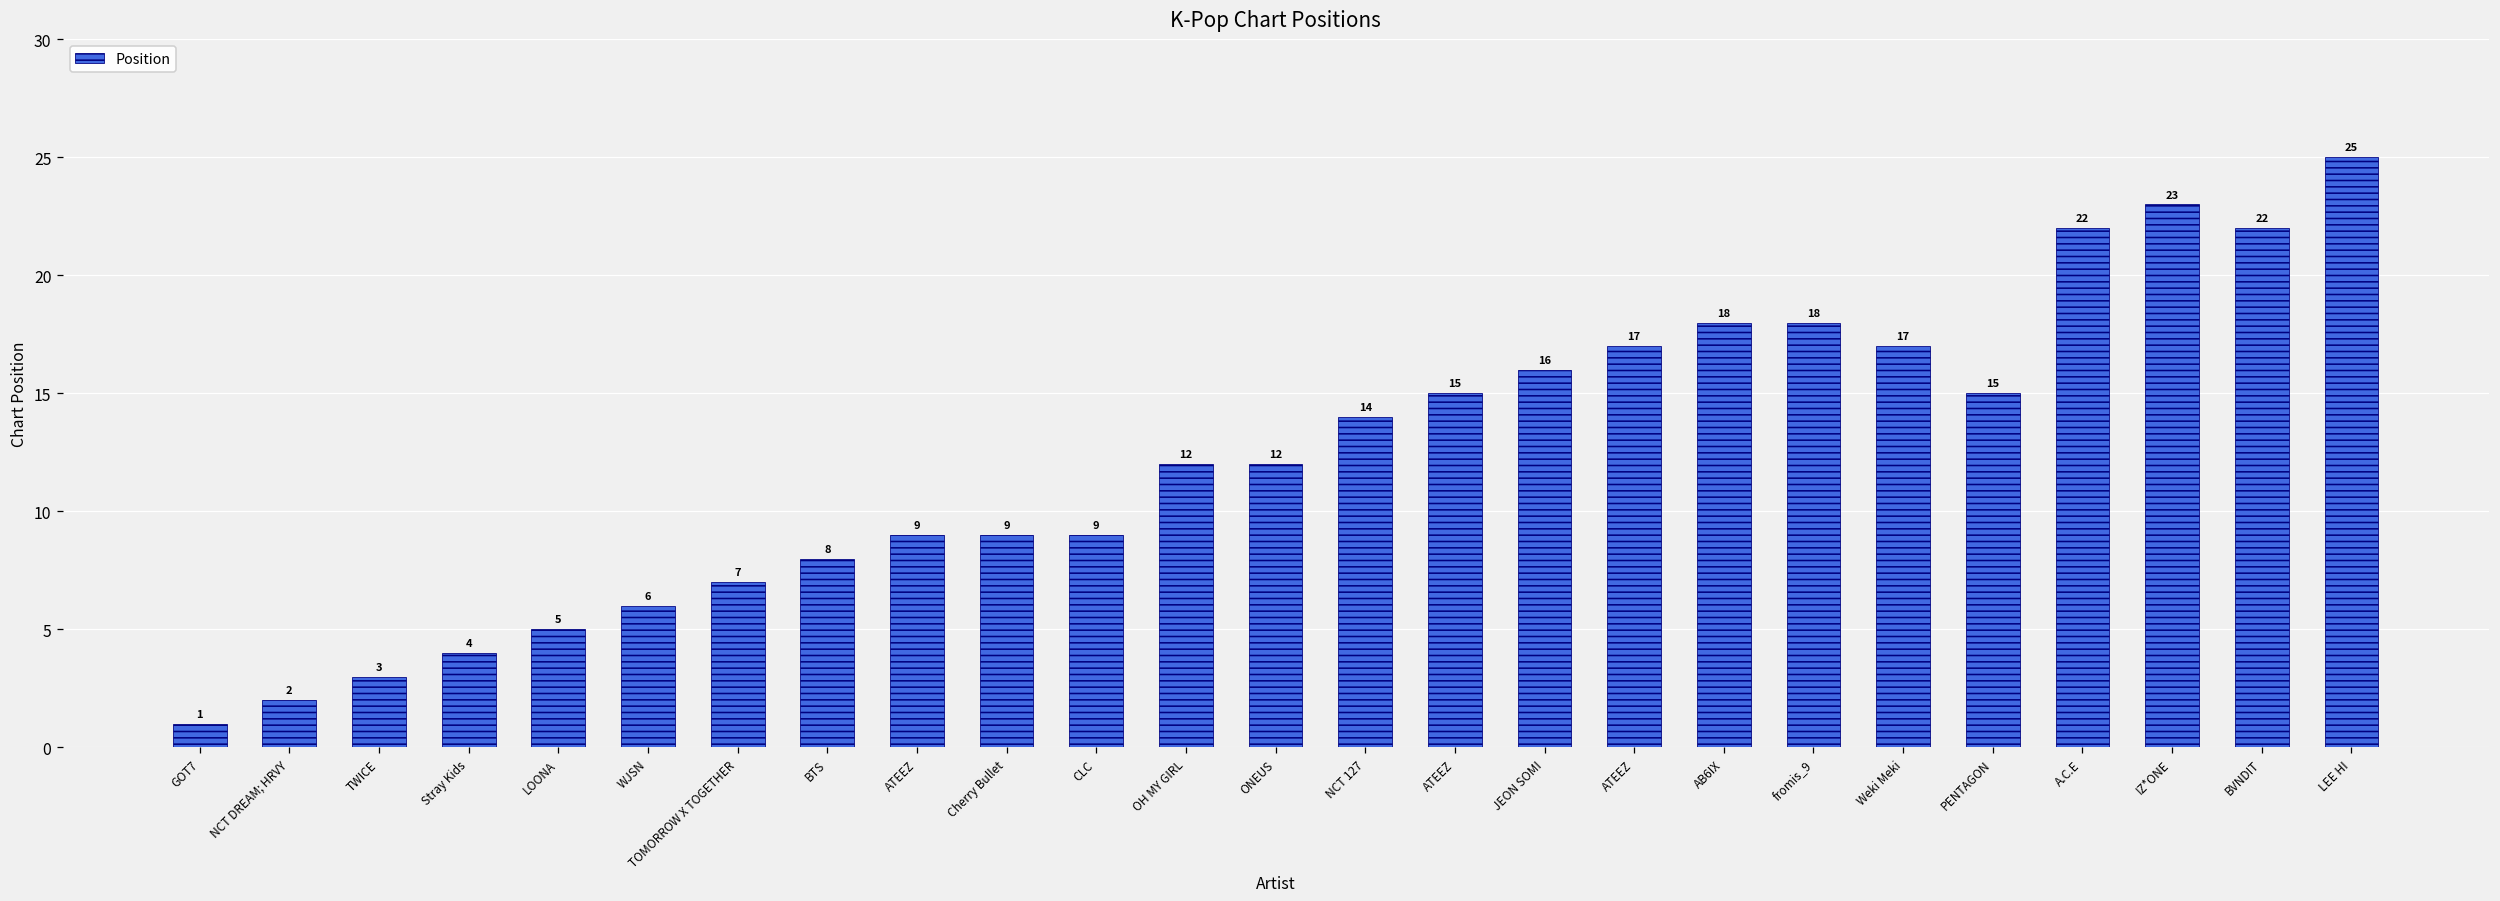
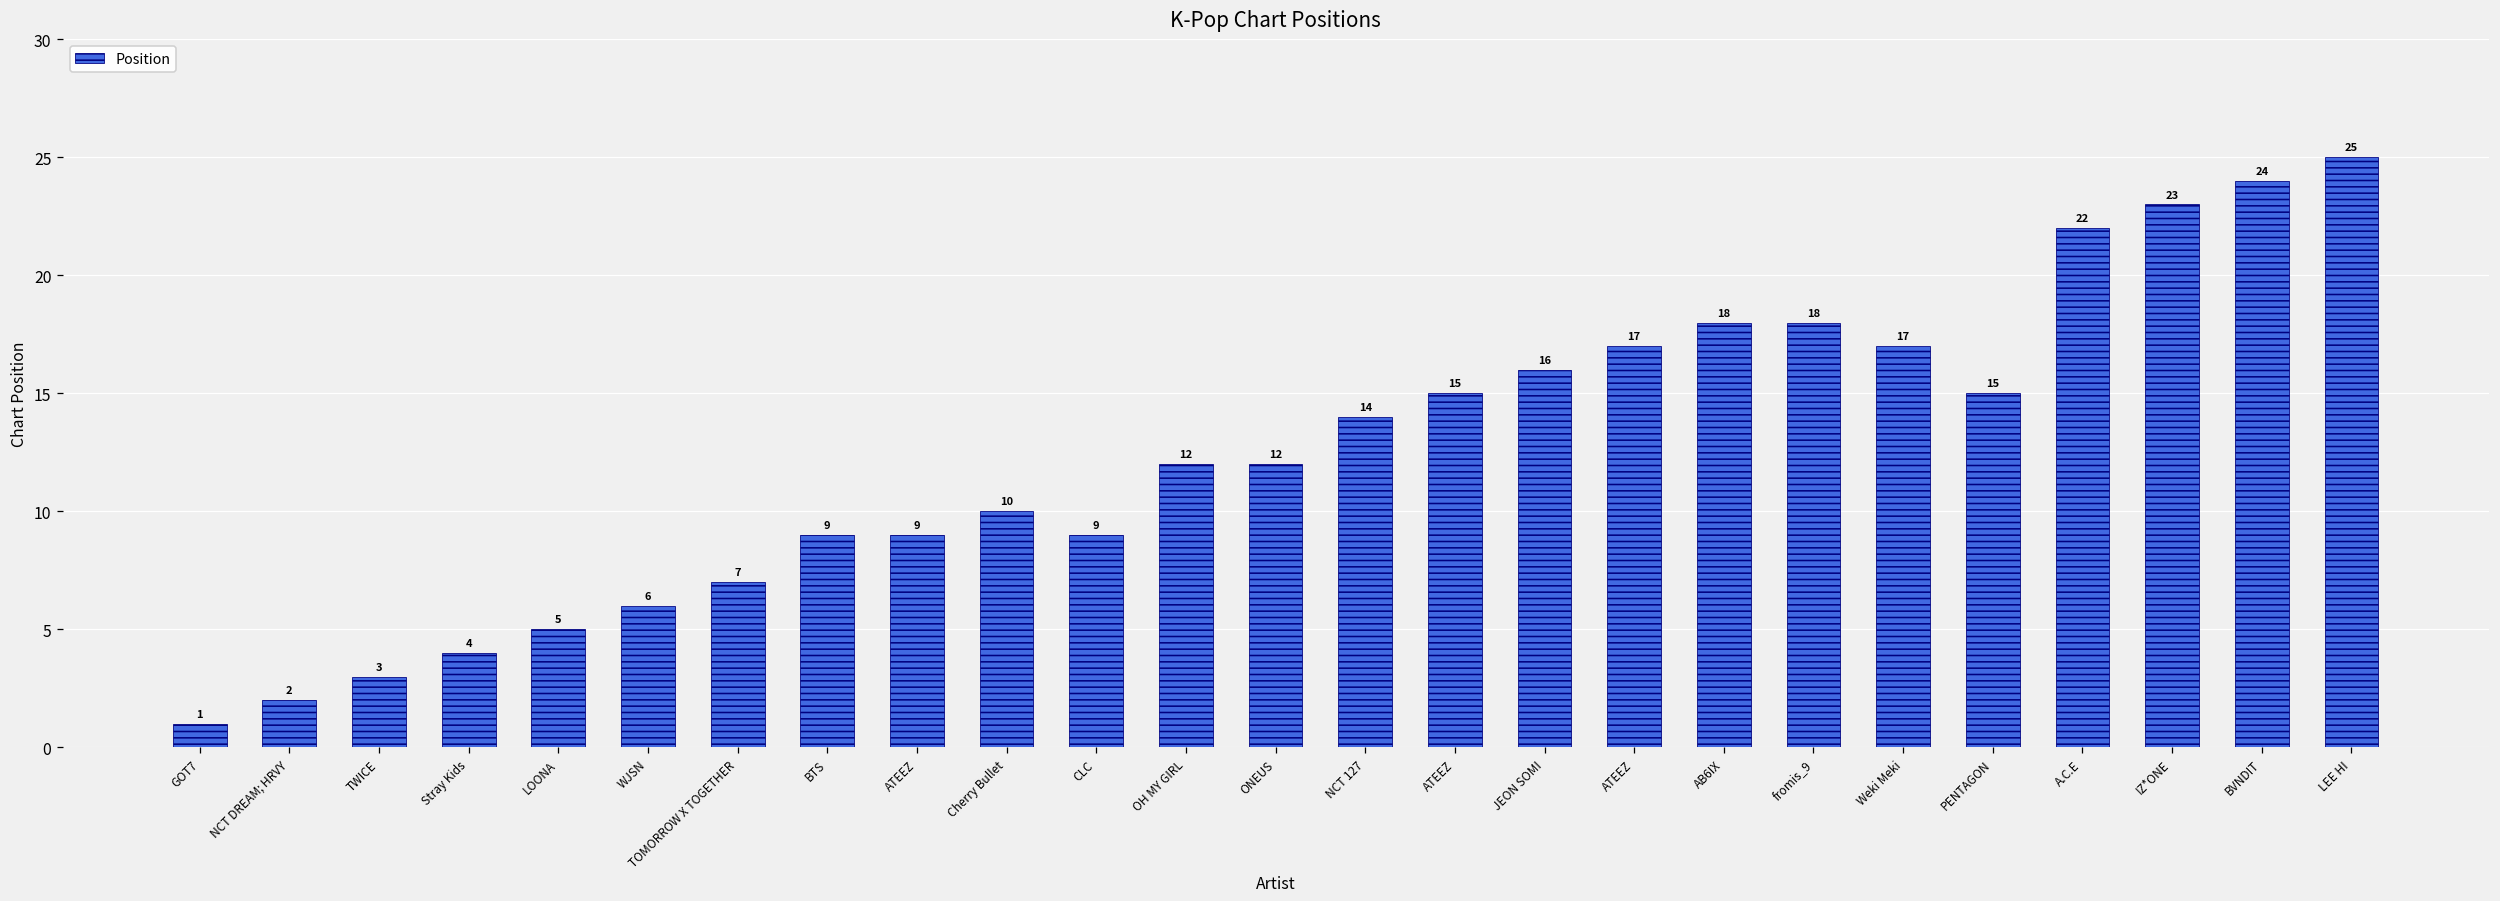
  {
    "GOT7": 1,
    "NCT DREAM; HRVY": 2,
    "TWICE": 3,
    "Stray Kids": 4,
    "LOONA": 5,
    "WJSN": 6,
    "TOMORROW X TOGETHER": 7,
-   "BTS": 8,
-   "Cherry Bullet": 9,
+   "BTS": 9,
+   "Cherry Bullet": 10,
    "CLC": 9,
    "OH MY GIRL": 12,
    "ONEUS": 12,
    "NCT 127": 14,
    "JEON SOMI": 16,
    "AB6IX": 18,
    "fromis_9": 18,
    "Weki Meki": 17,
    "PENTAGON": 15,
    "A.C.E": 22,
    "IZ*ONE": 23,
-   "BVNDIT": 22,
+   "BVNDIT": 24,
    "LEE HI": 25
  }
